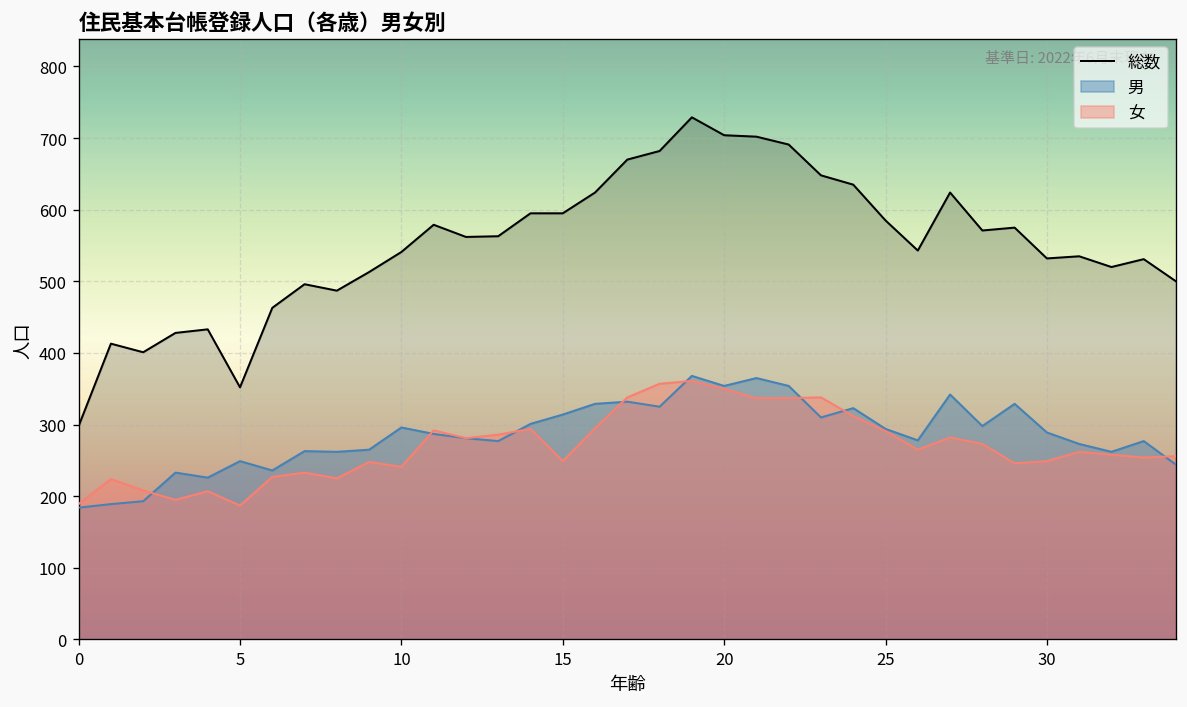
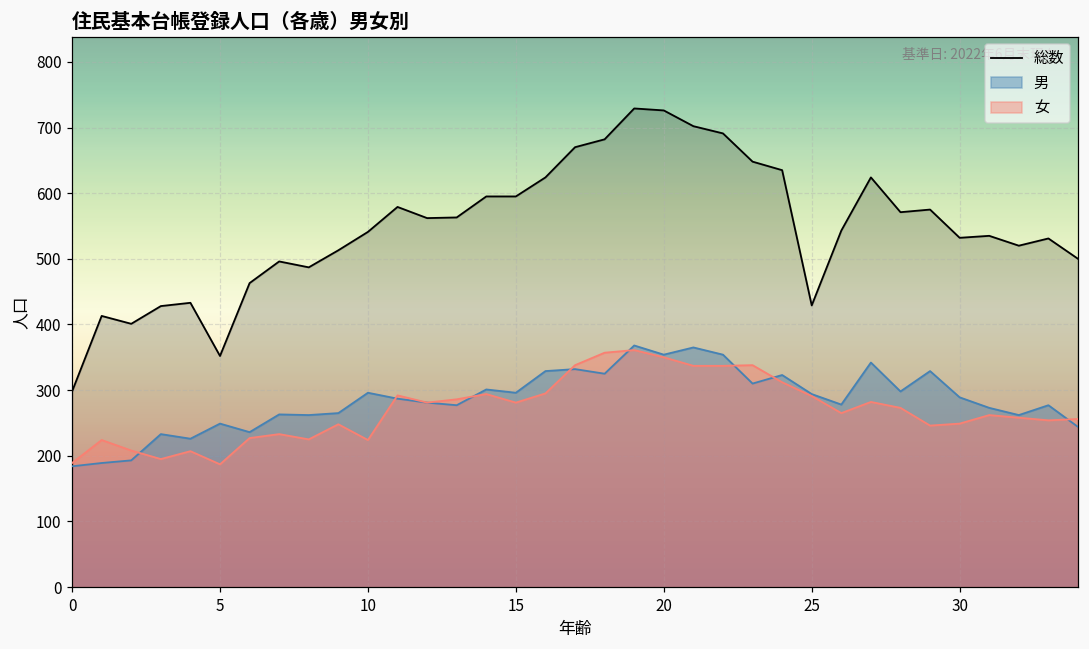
  {
    "総数": {
      "0": 300,
      "5": 350,
      "10": 540,
      "15": 600,
-     "20": 700,
-     "25": 590,
+     "20": 730,
+     "25": 430,
      "30": 530
    },
    "男": {
      "0": 180,
      "5": 250,
      "10": 300,
-     "15": 310,
+     "15": 300,
      "30": 290
    },
    "女": {
      "0": 190,
      "5": 190,
-     "10": 240,
-     "15": 250,
+     "10": 220,
+     "15": 280,
      "30": 250
    }
  }
